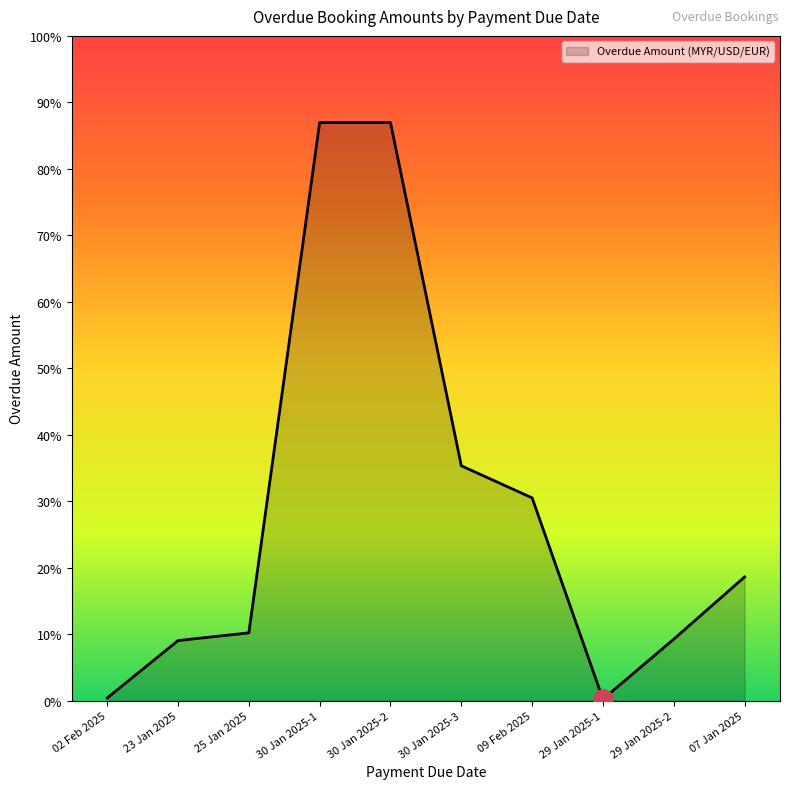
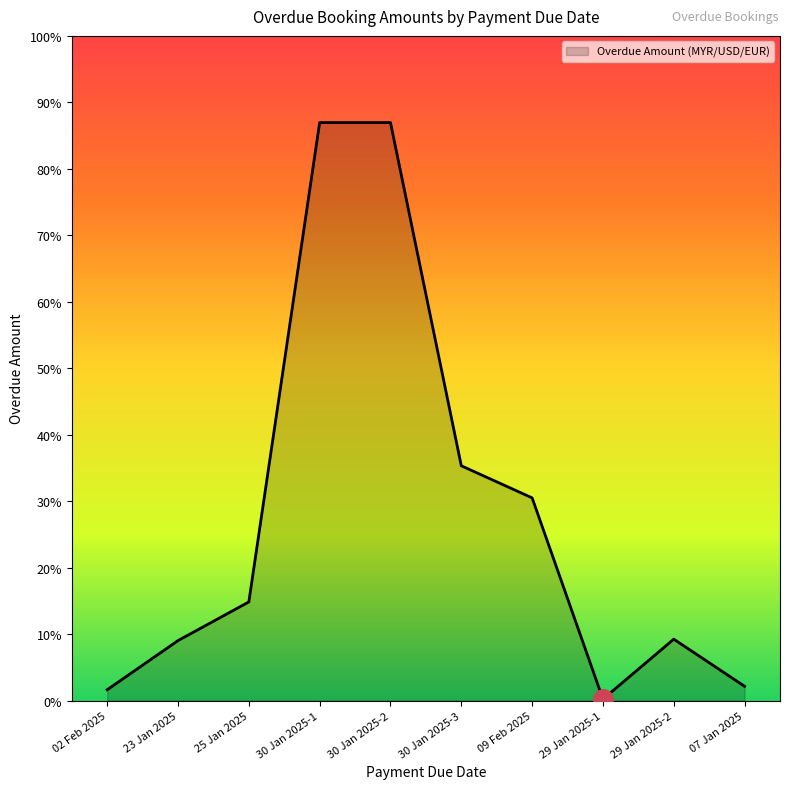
  {
    "Overdue Amount (MYR/USD/EUR)": {
-     "02 Feb 2025": "0%",
+     "02 Feb 2025": "2%",
      "23 Jan 2025": "9%",
-     "25 Jan 2025": "10%",
+     "25 Jan 2025": "15%",
      "30 Jan 2025-1": "87%",
      "30 Jan 2025-2": "87%",
      "30 Jan 2025-3": "35%",
      "09 Feb 2025": "30%",
      "29 Jan 2025-2": "9%",
-     "07 Jan 2025": "19%"
+     "07 Jan 2025": "2%"
    }
  }
